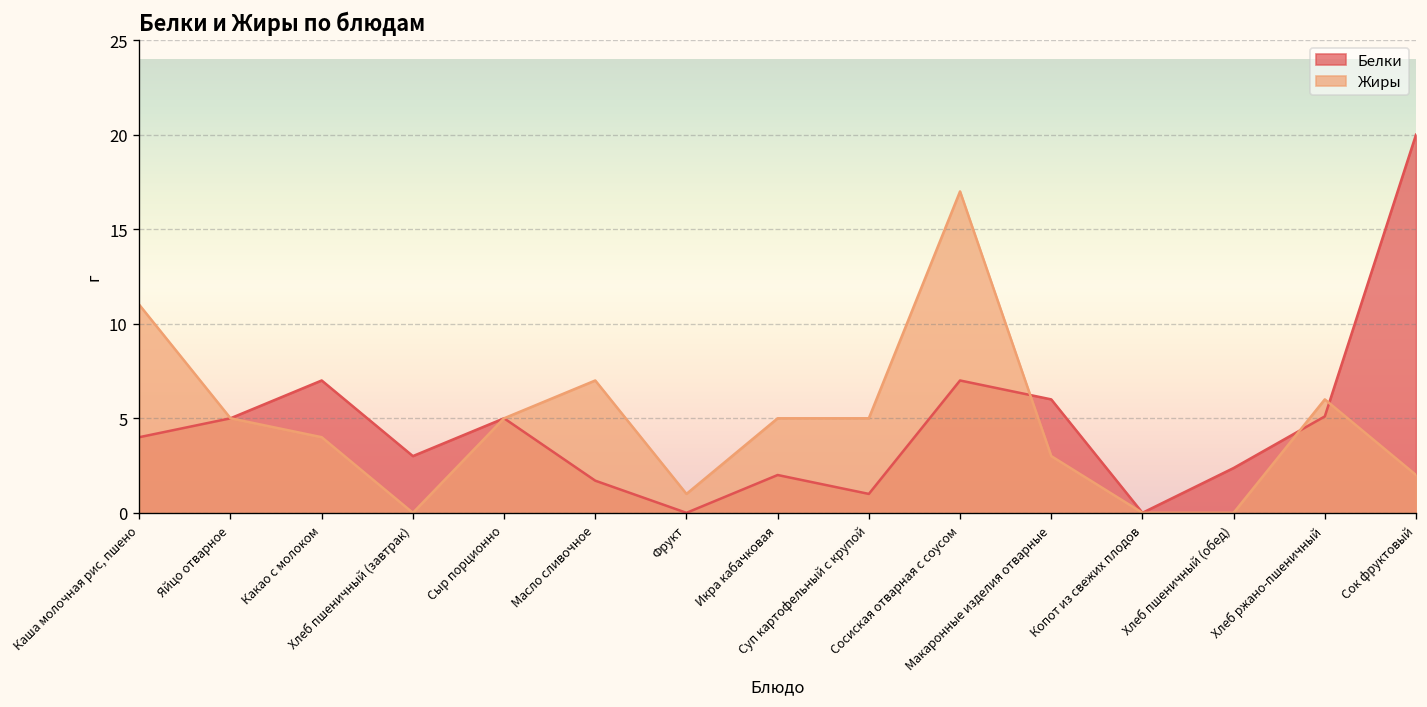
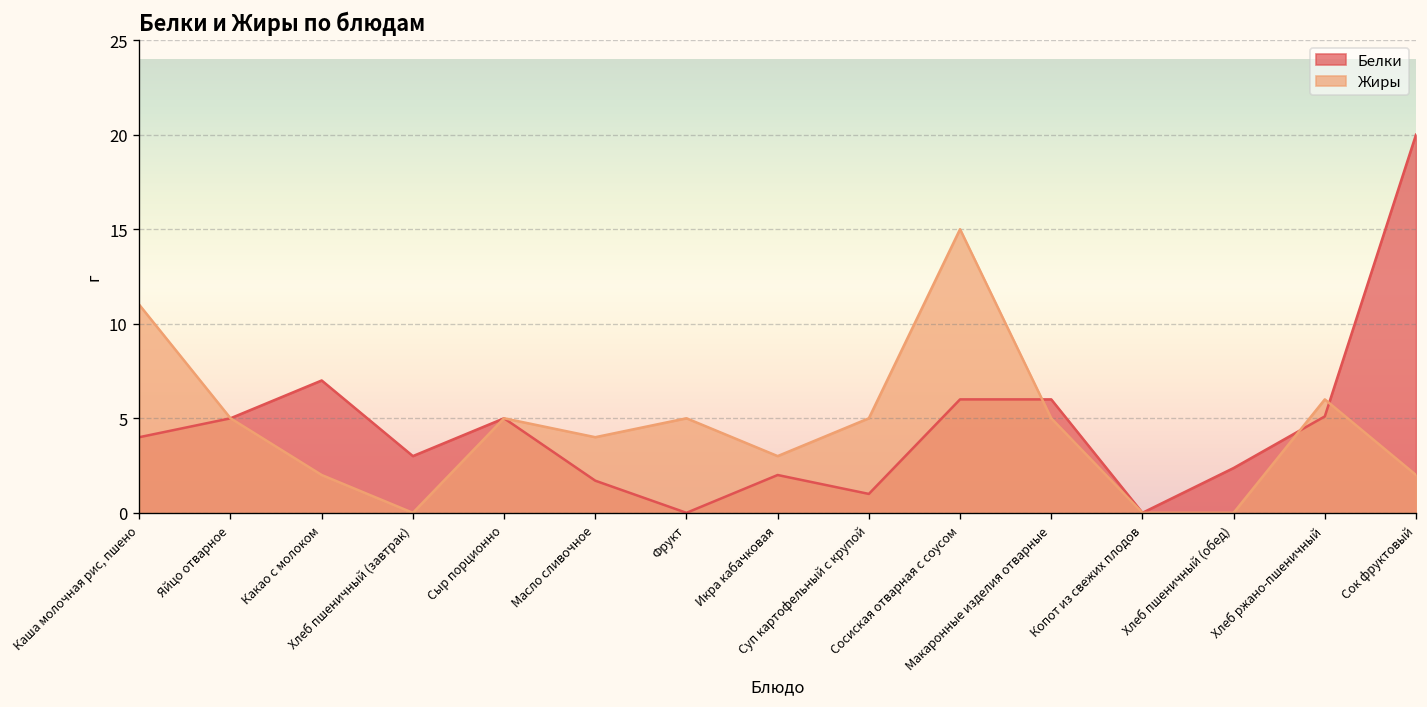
  {
    "Белки": {
      "Каша молочная рис, пшено": 4,
      "Какао с молоком": 7,
      "Хлеб пшеничный (завтрак)": 3,
      "Масло сливочное": 1.7,
      "Фрукт": 0,
      "Икра кабачковая": 2,
      "Суп картофельный с крупой": 1,
-     "Сосиская отварная с соусом": 7,
+     "Сосиская отварная с соусом": 6,
      "Макаронные изделия отварные": 6,
      "Хлеб пшеничный (обед)": 2.4,
      "Хлеб ржано-пшеничный": 5,
      "Сок фруктовый": 20
    },
    "Жиры": {
      "Каша молочная рис, пшено": 11,
-     "Какао с молоком": 4,
+     "Какао с молоком": 2,
      "Хлеб пшеничный (завтрак)": 0,
-     "Масло сливочное": 7,
-     "Фрукт": 1,
-     "Икра кабачковая": 5,
+     "Масло сливочное": 4,
+     "Фрукт": 5,
+     "Икра кабачковая": 3,
      "Суп картофельный с крупой": 5,
-     "Сосиская отварная с соусом": 17,
-     "Макаронные изделия отварные": 3,
+     "Сосиская отварная с соусом": 15,
+     "Макаронные изделия отварные": 5,
      "Хлеб пшеничный (обед)": 0,
      "Хлеб ржано-пшеничный": 6,
      "Сок фруктовый": 2
    }
  }
